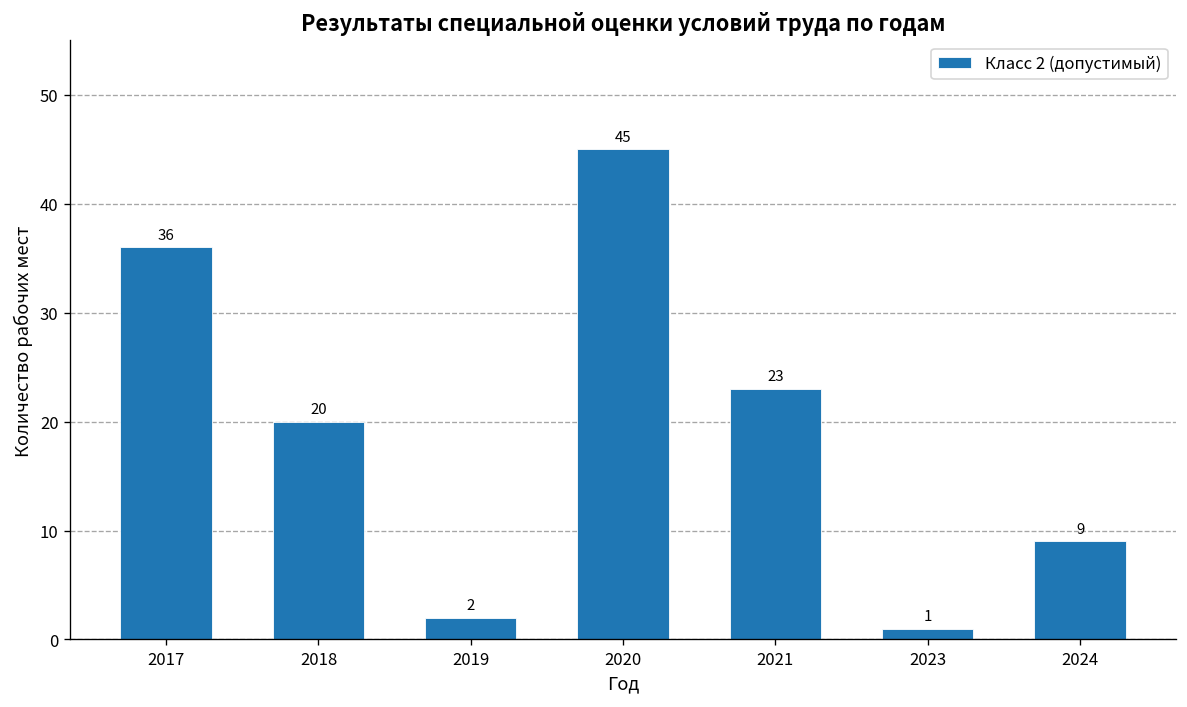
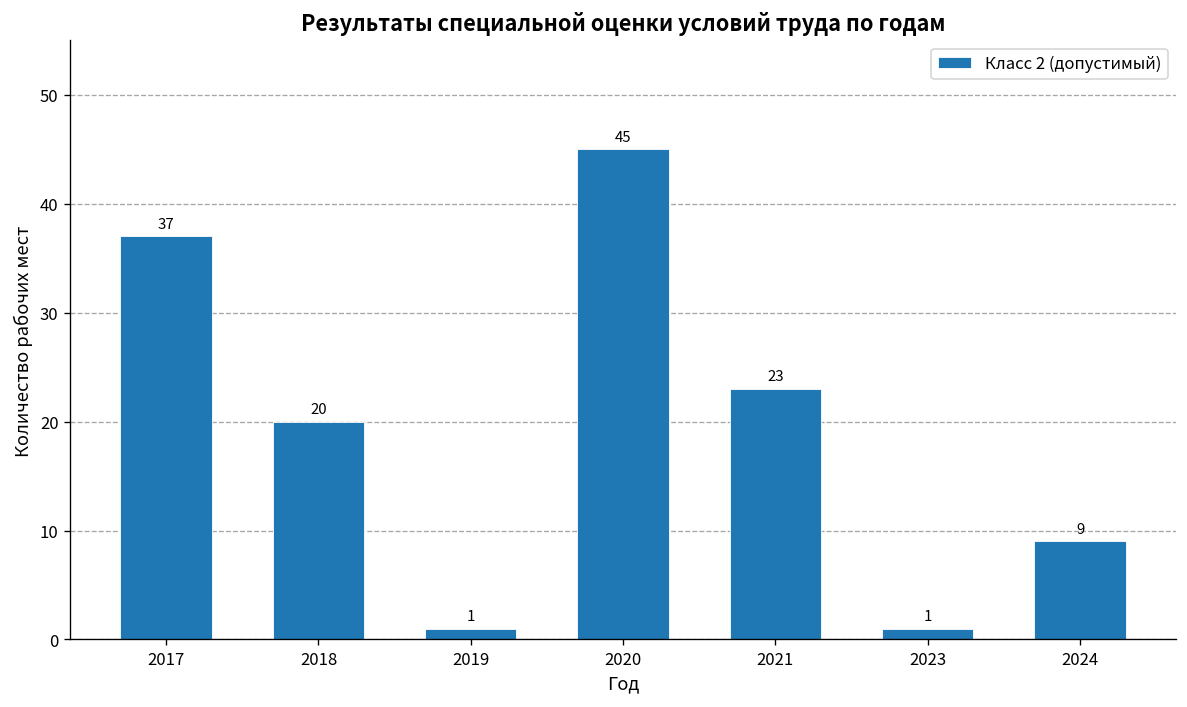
  {
-   "2017": 36,
+   "2017": 37,
    "2018": 20,
-   "2019": 2,
+   "2019": 1,
    "2020": 45,
    "2021": 23,
    "2023": 1,
    "2024": 9
  }
